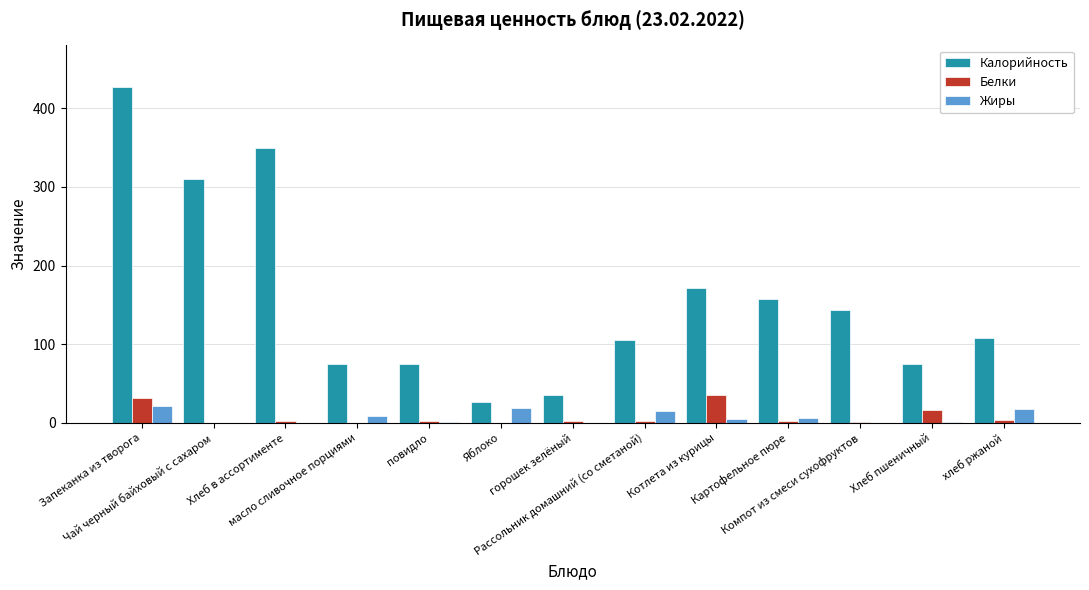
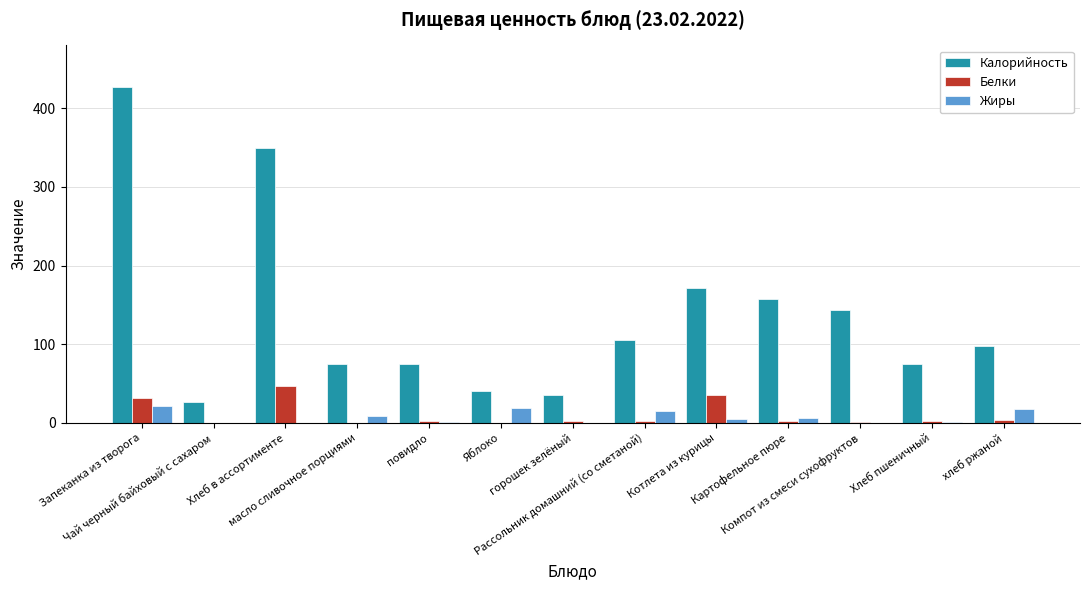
  {
    "Калорийность": {
      "Запеканка из творога": 430,
-     "Чай черный байховый с сахаром": 310,
+     "Чай черный байховый с сахаром": 30,
      "Хлеб в ассортименте": 350,
      "масло сливочное порциями": 70,
      "повидло": 80,
-     "Яблоко": 30,
+     "Яблоко": 40,
      "горошек зелёный": 40,
      "Рассольник домашний (со сметаной)": 110,
      "Котлета из курицы": 170,
      "Картофельное пюре": 160,
      "Компот из смеси сухофруктов": 140,
      "Хлеб пшеничный": 80,
-     "хлеб ржаной": 110
+     "хлеб ржаной": 100
    },
    "Белки": {
      "Запеканка из творога": 30,
-     "Хлеб в ассортименте": 0,
+     "Хлеб в ассортименте": 50,
      "Котлета из курицы": 40,
-     "Хлеб пшеничный": 20,
+     "Хлеб пшеничный": 0,
      "хлеб ржаной": 0
    },
    "Жиры": {
      "Запеканка из творога": 20,
      "Чай черный байховый с сахаром": 0,
      "масло сливочное порциями": 10,
      "Яблоко": 20,
      "горошек зелёный": 0,
      "Рассольник домашний (со сметаной)": 20,
      "Котлета из курицы": 0,
      "Картофельное пюре": 10,
      "Компот из смеси сухофруктов": 0,
      "хлеб ржаной": 20
    }
  }
